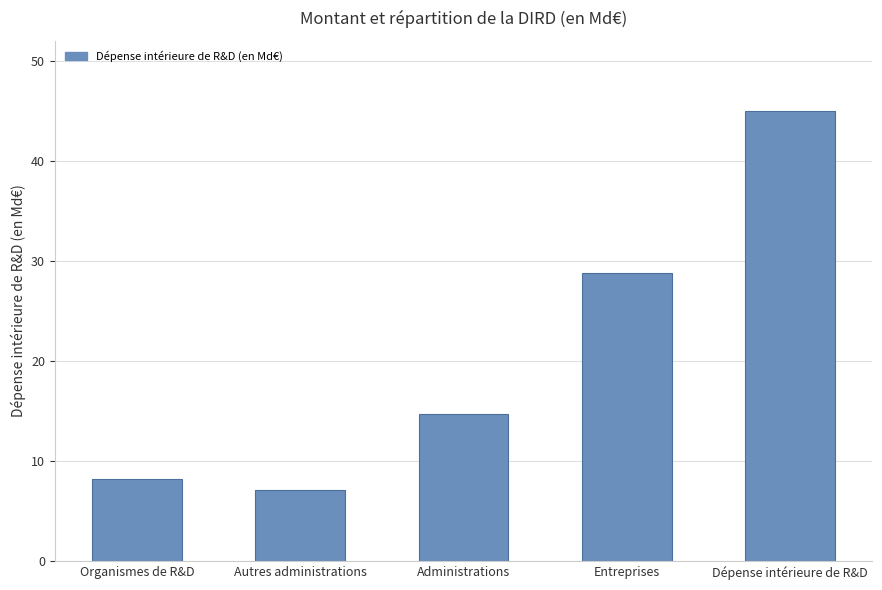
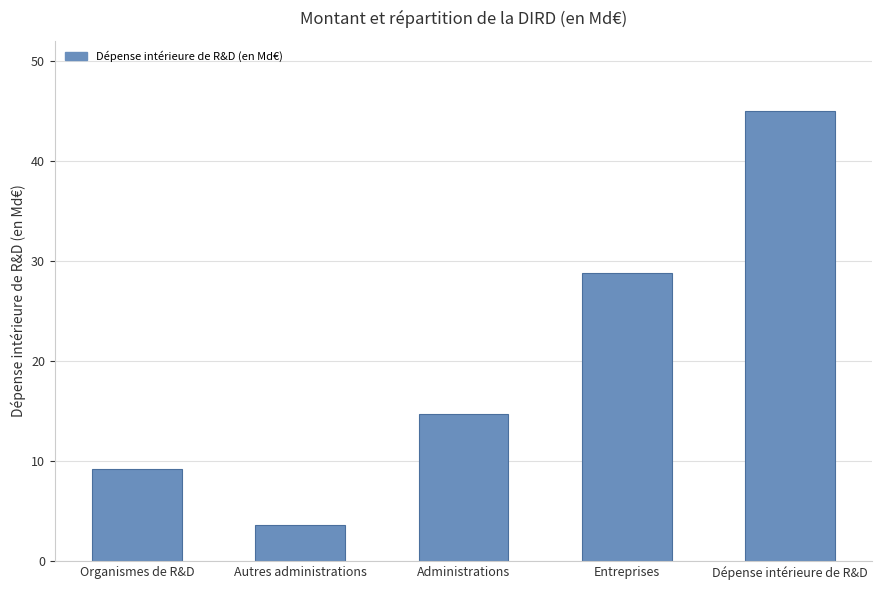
  {
-   "Organismes de R&D": 8.2,
-   "Autres administrations": 7.1,
+   "Organismes de R&D": 9.2,
+   "Autres administrations": 3.6,
    "Administrations": 14.7,
    "Entreprises": 28.8,
    "Dépense intérieure de R&D": 45.0
  }
